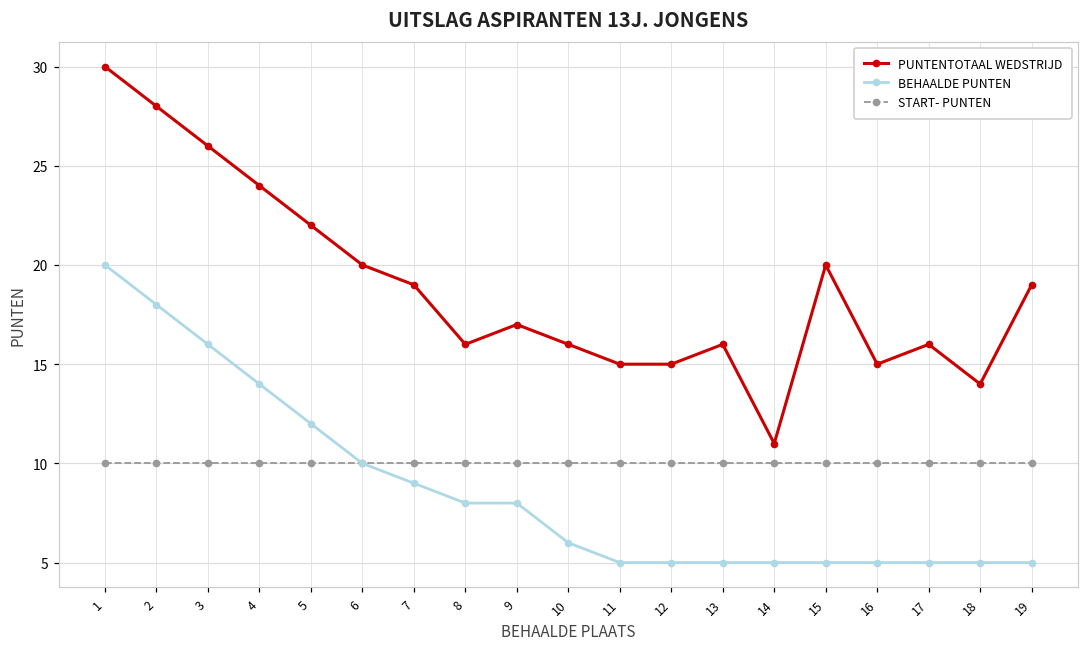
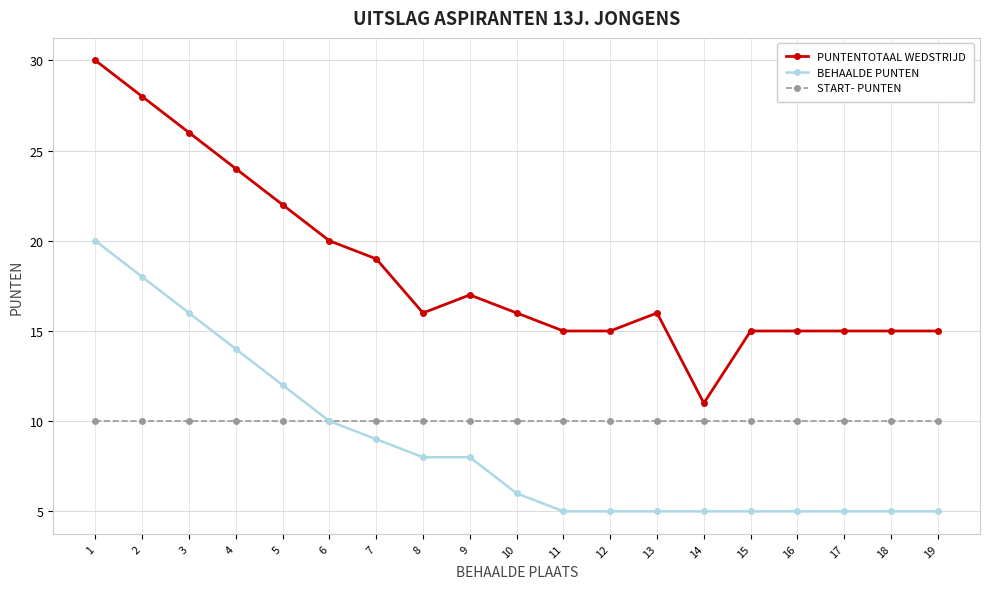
  {
    "PUNTENTOTAAL WEDSTRIJD": {
      "1": 30,
      "2": 28,
      "3": 26,
      "4": 24,
      "5": 22,
      "6": 20,
      "7": 19,
      "8": 16,
      "9": 17,
      "10": 16,
      "11": 15,
      "12": 15,
      "13": 16,
      "14": 11,
-     "15": 20,
+     "15": 15,
      "16": 15,
-     "17": 16,
-     "18": 14,
-     "19": 19
+     "17": 15,
+     "18": 15,
+     "19": 15
    },
    "BEHAALDE PUNTEN": {
      "1": 20,
      "2": 18,
      "3": 16,
      "4": 14,
      "5": 12,
      "7": 9,
      "8": 8,
      "9": 8,
      "10": 6,
      "11": 5,
      "12": 5,
      "13": 5,
      "14": 5,
      "15": 5,
      "16": 5,
      "17": 5,
      "18": 5,
      "19": 5
    },
    "START- PUNTEN": {
      "1": 10,
      "2": 10,
      "3": 10,
      "4": 10,
      "5": 10,
      "7": 10,
      "8": 10,
      "9": 10,
      "10": 10,
      "11": 10,
      "12": 10,
      "13": 10,
      "14": 10,
      "15": 10,
      "16": 10,
      "17": 10,
      "18": 10,
      "19": 10
    }
  }
